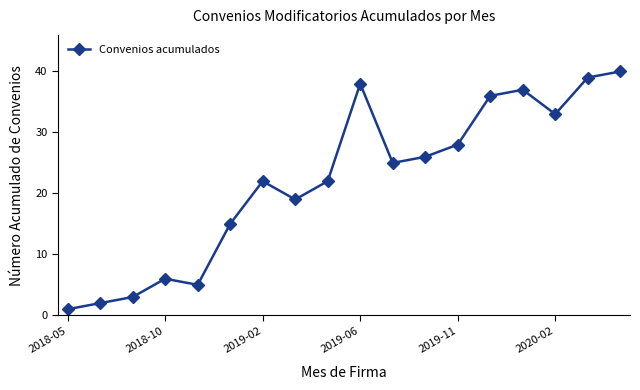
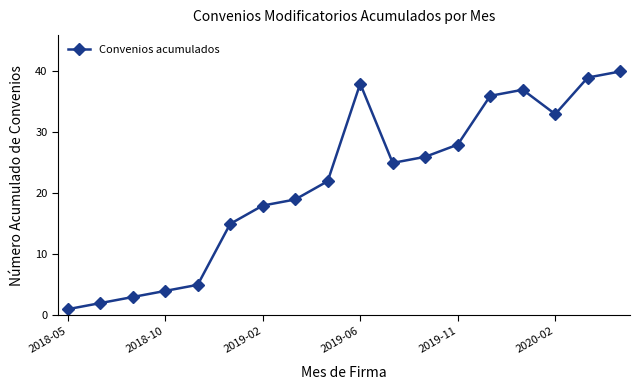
  {
    "2018-05": 1,
-   "2018-10": 6,
-   "2019-02": 22,
+   "2018-10": 4,
+   "2019-02": 18,
    "2019-06": 38,
    "2019-11": 28,
    "2020-02": 33
  }
